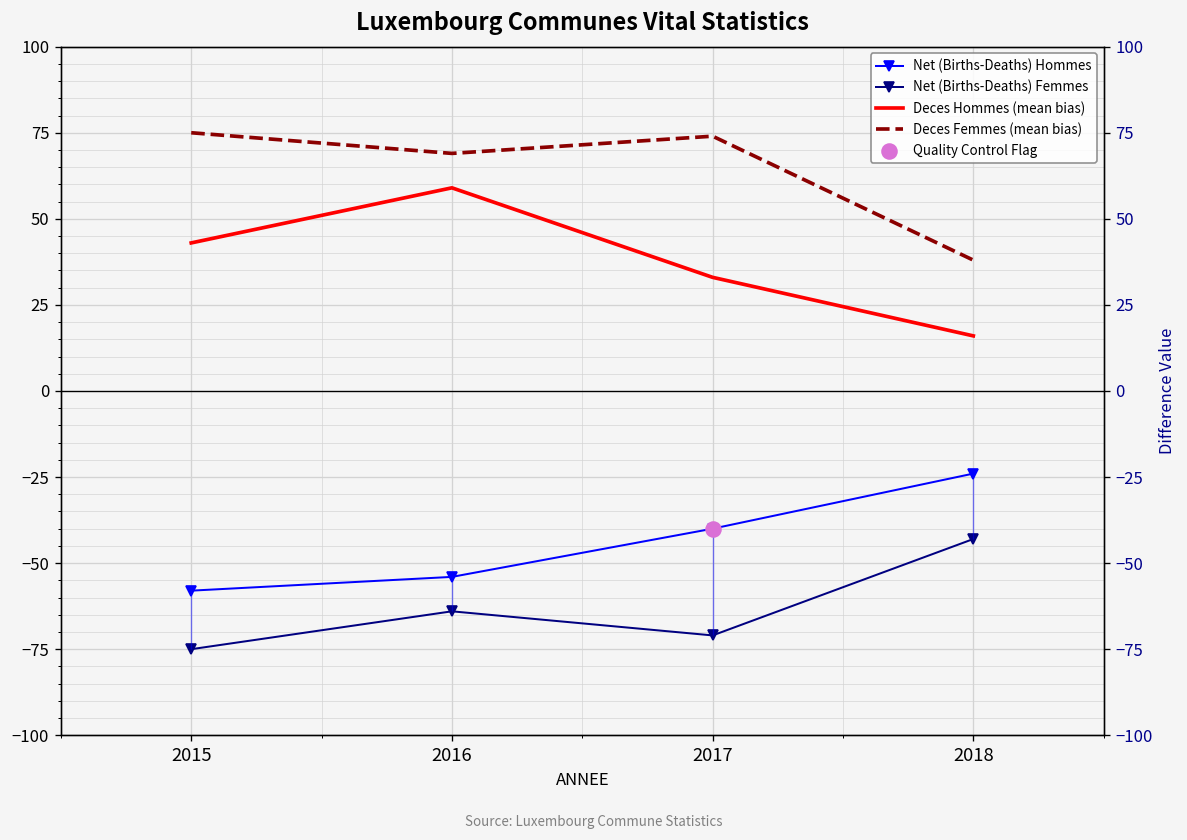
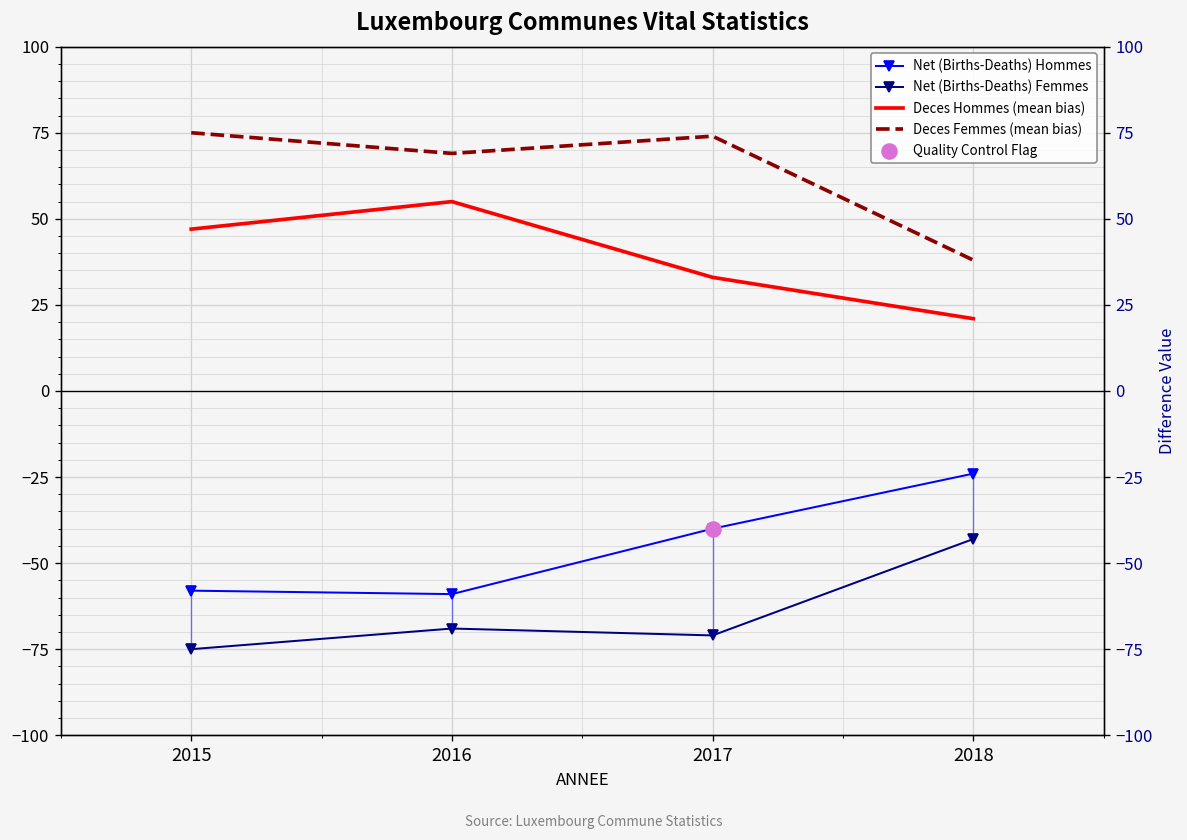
  {
    "Net (Births-Deaths) Hommes": {
      "2015": -58,
-     "2016": -54,
+     "2016": -59,
      "2018": -24
    },
    "Net (Births-Deaths) Femmes": {
      "2015": -75,
-     "2016": -64,
+     "2016": -69,
      "2017": -71,
      "2018": -43
    },
    "Deces Hommes (mean bias)": {
-     "2015": 43,
-     "2016": 59,
+     "2015": 47,
+     "2016": 55,
      "2017": 33,
-     "2018": 16
+     "2018": 21
    },
    "Deces Femmes (mean bias)": {
      "2015": 75,
      "2016": 69,
      "2017": 74,
      "2018": 38
    }
  }
